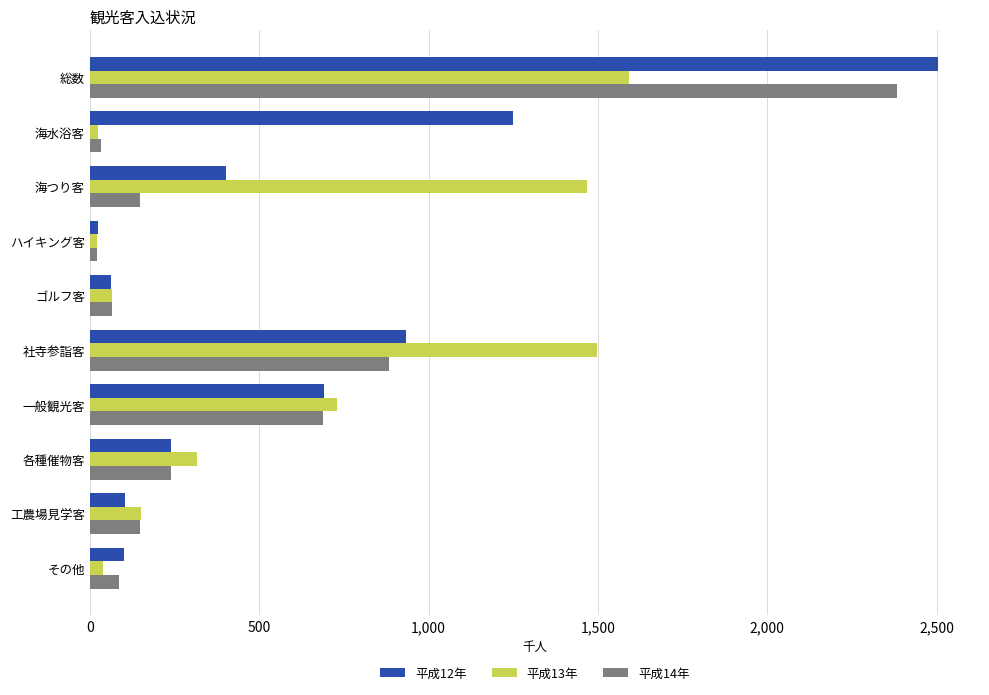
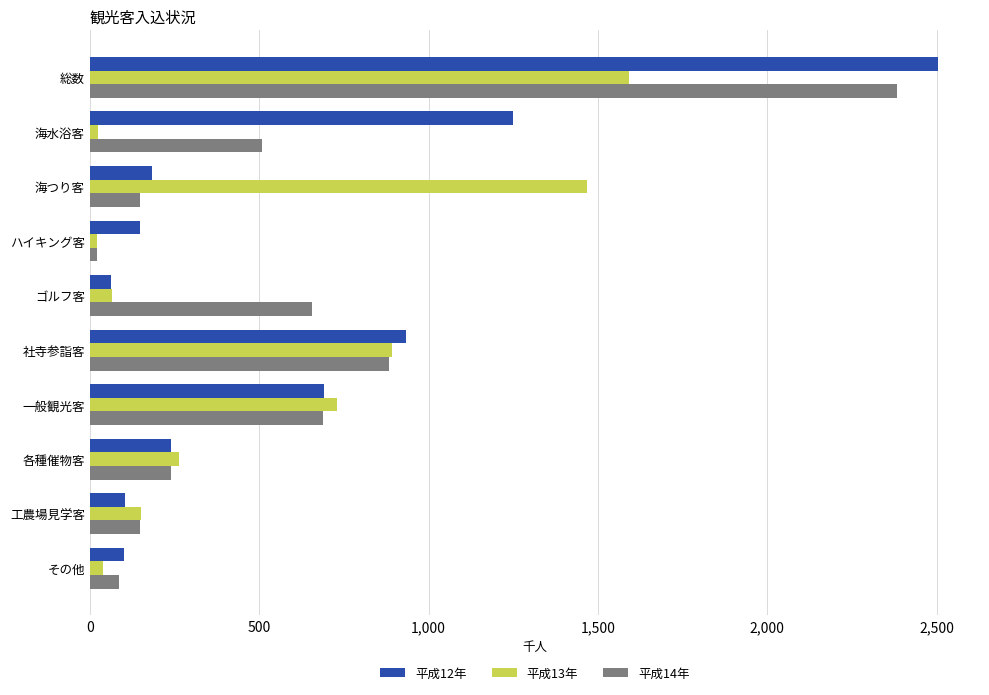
  {
    "平成12年": {
      "総数": "2,500",
      "海水浴客": "1,250",
-     "海つり客": "400",
-     "ハイキング客": "20",
+     "海つり客": "180",
+     "ハイキング客": "150",
      "ゴルフ客": "60",
      "社寺参詣客": "930",
      "一般観光客": "690",
      "各種催物客": "240",
      "工農場見学客": "110",
      "その他": "100"
    },
    "平成13年": {
      "総数": "1,590",
      "海水浴客": "30",
      "海つり客": "1,470",
      "ハイキング客": "20",
      "ゴルフ客": "70",
-     "社寺参詣客": "1,500",
+     "社寺参詣客": "890",
      "一般観光客": "730",
-     "各種催物客": "320",
+     "各種催物客": "260",
      "工農場見学客": "150",
      "その他": "40"
    },
    "平成14年": {
      "総数": "2,380",
-     "海水浴客": "30",
+     "海水浴客": "510",
      "海つり客": "150",
      "ハイキング客": "20",
-     "ゴルフ客": "70",
+     "ゴルフ客": "660",
      "社寺参詣客": "880",
      "一般観光客": "690",
      "各種催物客": "240",
      "工農場見学客": "150",
      "その他": "90"
    }
  }
